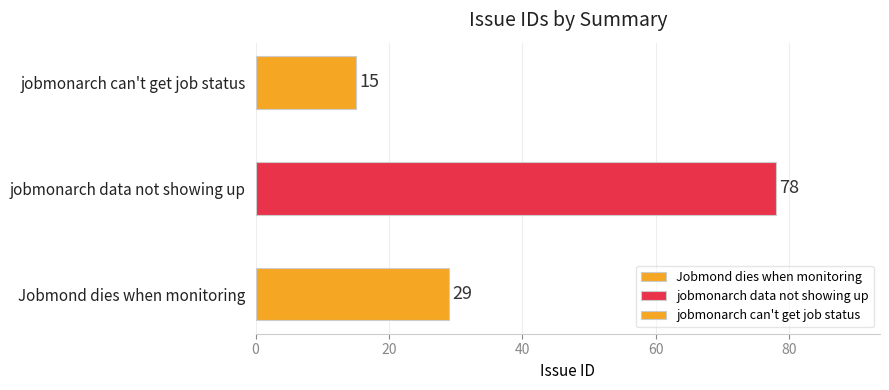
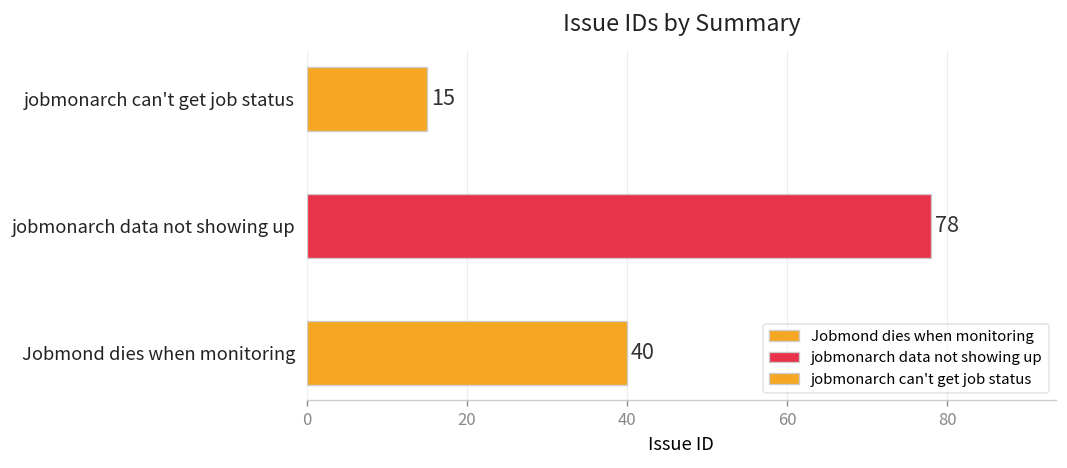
  {
    "jobmonarch can't get job status": 15,
    "jobmonarch data not showing up": 78,
-   "Jobmond dies when monitoring": 29
+   "Jobmond dies when monitoring": 40
  }
